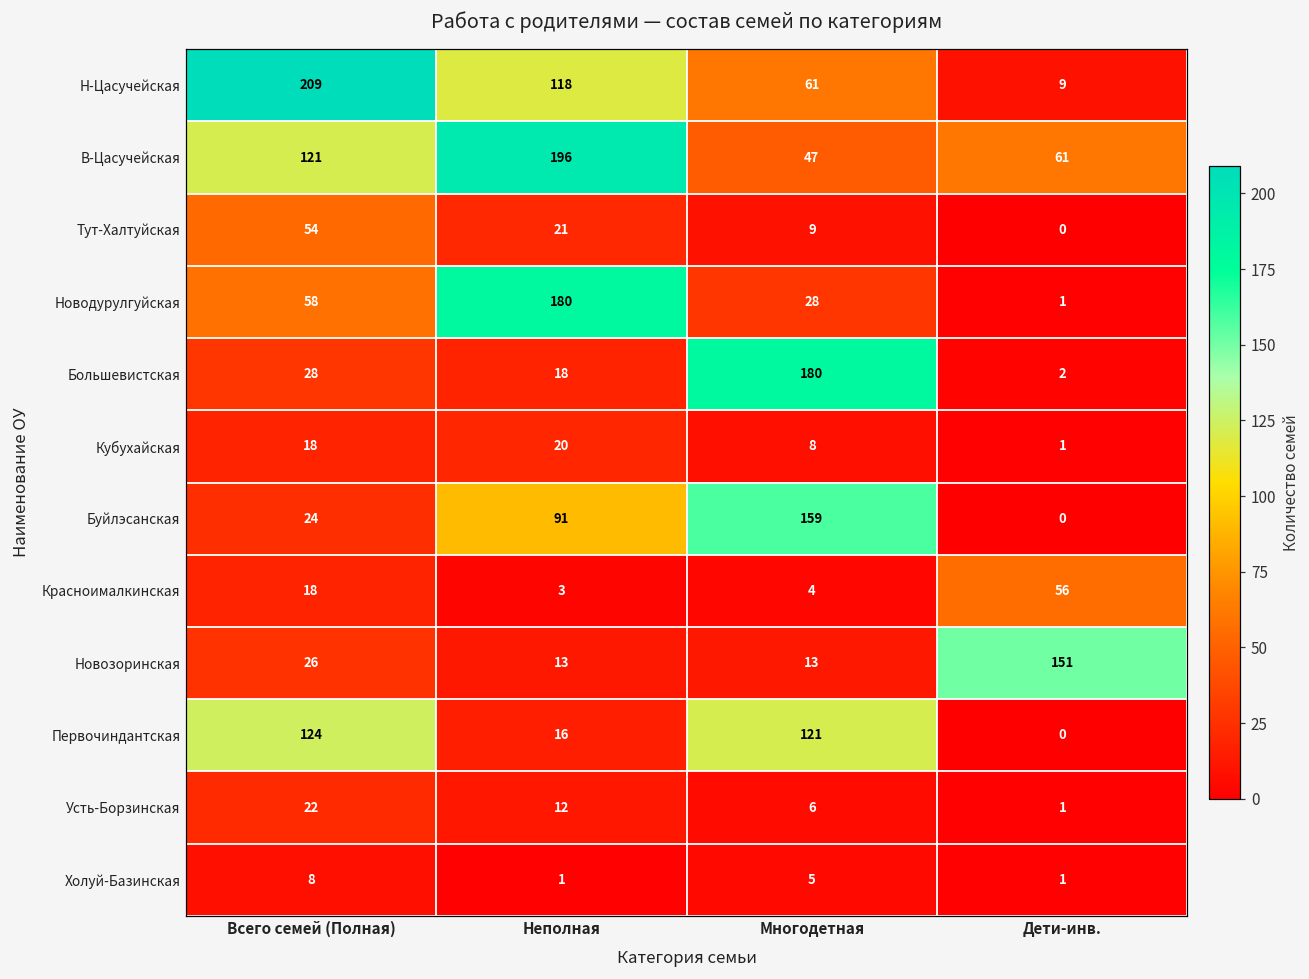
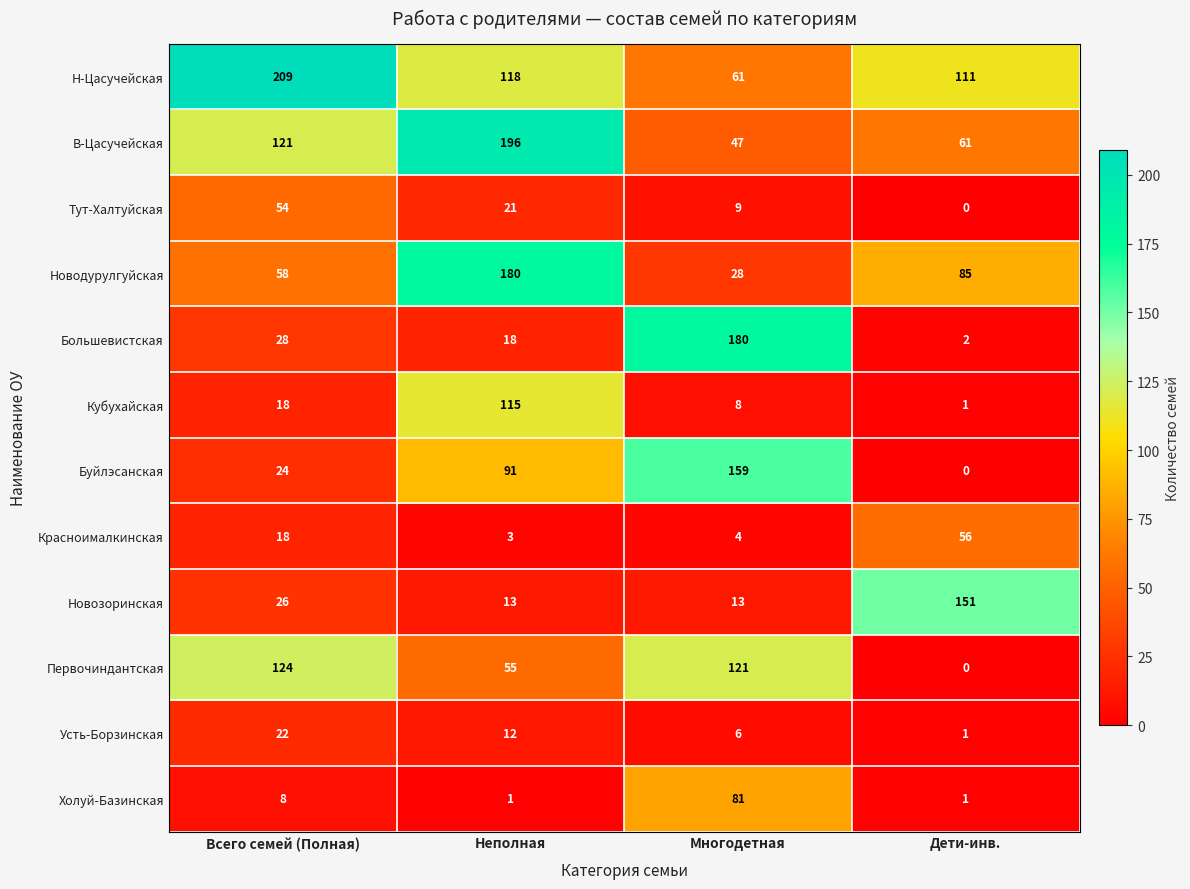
  {
    "Н-Цасучейская": {
      "Всего семей (Полная)": 209,
      "Неполная": 118,
      "Многодетная": 61,
-     "Дети-инв.": 9
+     "Дети-инв.": 111
    },
    "В-Цасучейская": {
      "Всего семей (Полная)": 121,
      "Неполная": 196,
      "Многодетная": 47,
      "Дети-инв.": 61
    },
    "Тут-Халтуйская": {
      "Всего семей (Полная)": 54,
      "Неполная": 21,
      "Многодетная": 9,
      "Дети-инв.": 0
    },
    "Новодурулгуйская": {
      "Всего семей (Полная)": 58,
      "Неполная": 180,
      "Многодетная": 28,
-     "Дети-инв.": 1
+     "Дети-инв.": 85
    },
    "Большевистская": {
      "Всего семей (Полная)": 28,
      "Неполная": 18,
      "Многодетная": 180,
      "Дети-инв.": 2
    },
    "Кубухайская": {
      "Всего семей (Полная)": 18,
-     "Неполная": 20,
+     "Неполная": 115,
      "Многодетная": 8,
      "Дети-инв.": 1
    },
    "Буйлэсанская": {
      "Всего семей (Полная)": 24,
      "Неполная": 91,
      "Многодетная": 159,
      "Дети-инв.": 0
    },
    "Красноималкинская": {
      "Всего семей (Полная)": 18,
      "Неполная": 3,
      "Многодетная": 4,
      "Дети-инв.": 56
    },
    "Новозоринская": {
      "Всего семей (Полная)": 26,
      "Неполная": 13,
      "Многодетная": 13,
      "Дети-инв.": 151
    },
    "Первочиндантская": {
      "Всего семей (Полная)": 124,
-     "Неполная": 16,
+     "Неполная": 55,
      "Многодетная": 121,
      "Дети-инв.": 0
    },
    "Усть-Борзинская": {
      "Всего семей (Полная)": 22,
      "Неполная": 12,
      "Многодетная": 6,
      "Дети-инв.": 1
    },
    "Холуй-Базинская": {
      "Всего семей (Полная)": 8,
      "Неполная": 1,
-     "Многодетная": 5,
+     "Многодетная": 81,
      "Дети-инв.": 1
    }
  }
